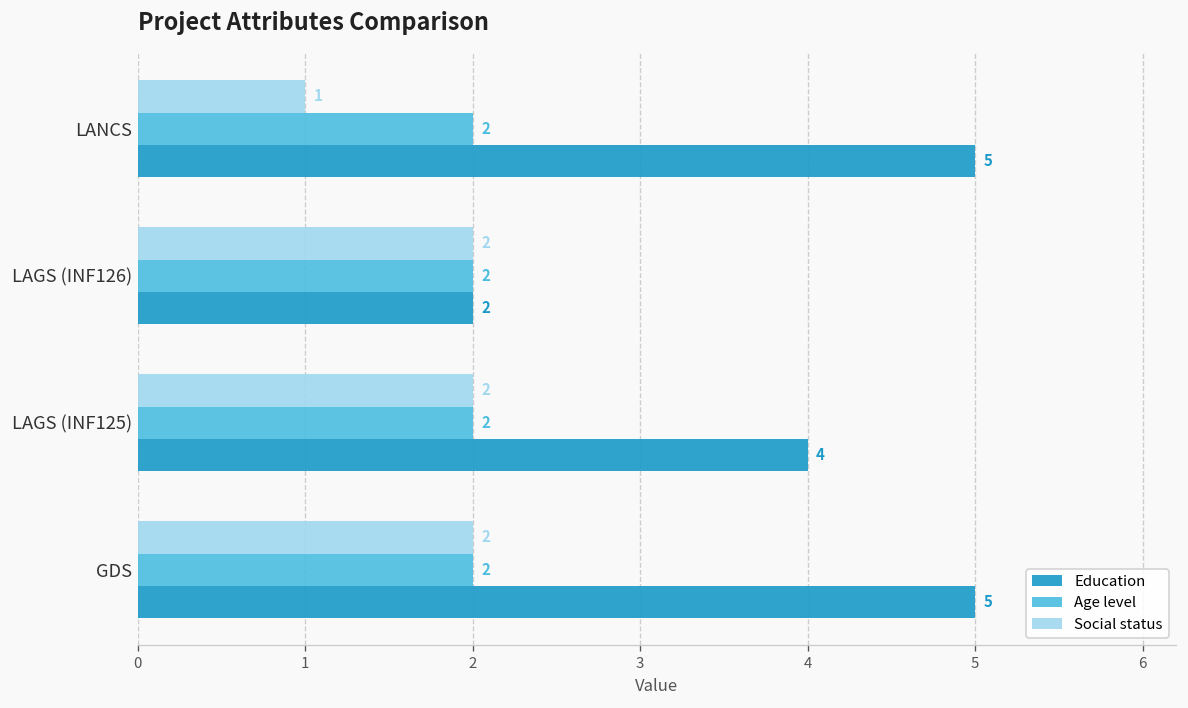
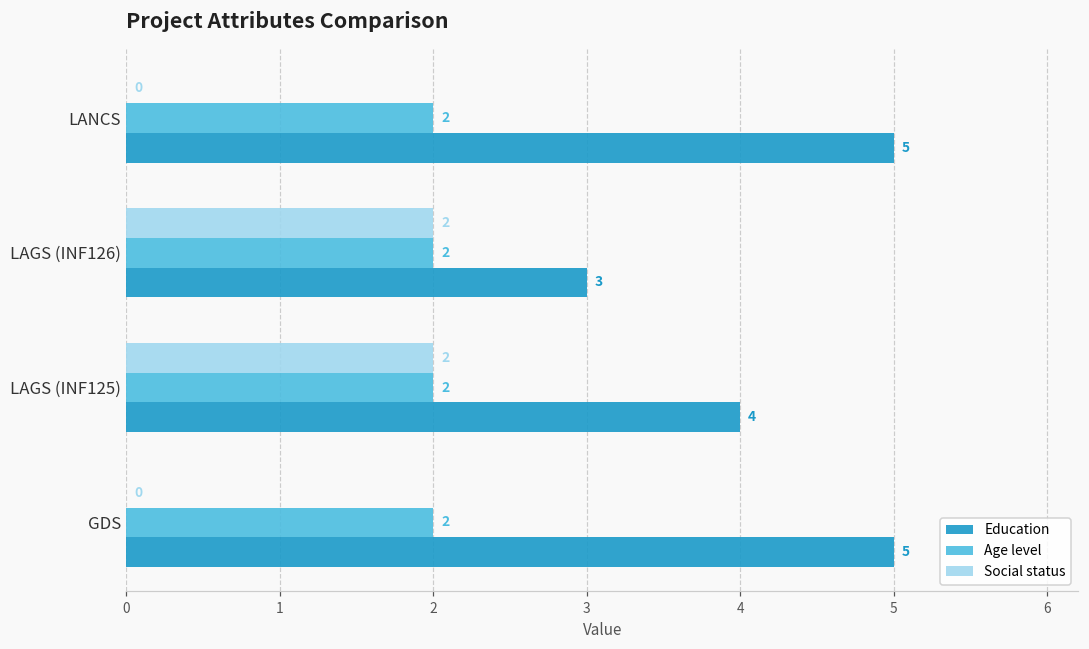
  {
    "Education": {
      "LANCS": 5,
-     "LAGS (INF126)": 2,
+     "LAGS (INF126)": 3,
      "LAGS (INF125)": 4,
      "GDS": 5
    },
    "Age level": {
      "LANCS": 2,
      "LAGS (INF126)": 2,
      "LAGS (INF125)": 2,
      "GDS": 2
    },
    "Social status": {
-     "LANCS": 1,
+     "LANCS": 0,
      "LAGS (INF126)": 2,
      "LAGS (INF125)": 2,
-     "GDS": 2
+     "GDS": 0
    }
  }
